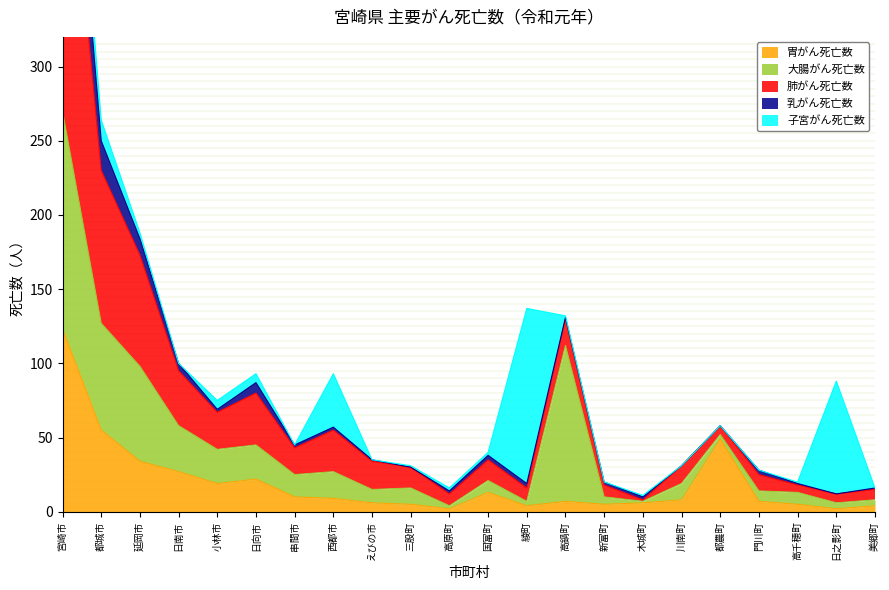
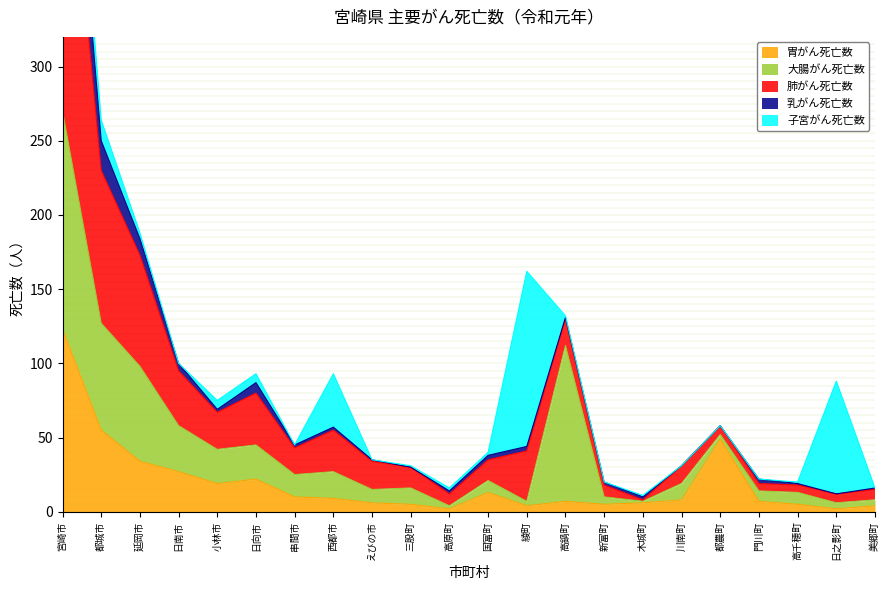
  {
    "胃がん死亡数": {
      "宮崎市": 123,
      "都城市": 55,
      "延岡市": 34,
      "日南市": 27,
      "小林市": 19,
      "日向市": 22,
      "串間市": 10,
      "西都市": 9,
      "えびの市": 6,
      "三股町": 5,
      "高原町": 2,
      "国富町": 13,
      "綾町": 4,
      "高鍋町": 7,
      "新富町": 5,
      "川南町": 8,
      "都農町": 49,
      "門川町": 7,
      "高千穂町": 5,
      "日之影町": 2,
      "美郷町": 4
    },
    "大腸がん死亡数": {
      "宮崎市": 147,
      "都城市": 72,
      "延岡市": 64,
      "日南市": 31,
      "小林市": 23,
      "日向市": 23,
      "串間市": 15,
      "西都市": 18,
      "えびの市": 9,
      "三股町": 11,
      "高原町": 2,
      "国富町": 8,
      "綾町": 3,
      "高鍋町": 105,
      "新富町": 5,
      "川南町": 11,
      "都農町": 3,
      "門川町": 7,
      "高千穂町": 8,
      "日之影町": 4,
      "美郷町": 4
    },
    "肺がん死亡数": {
      "都城市": 103,
      "延岡市": 75,
      "日南市": 37,
      "小林市": 25,
      "日向市": 35,
      "串間市": 18,
      "西都市": 28,
      "高原町": 8,
      "国富町": 14,
-     "綾町": 9,
+     "綾町": 34,
      "新富町": 8,
-     "門川町": 11
+     "門川町": 5
    },
    "乳がん死亡数": {
      "都城市": 20,
      "延岡市": 11,
      "小林市": 2,
      "日向市": 7,
      "西都市": 2,
      "高原町": 2,
      "国富町": 3,
      "綾町": 3
    },
    "子宮がん死亡数": {
      "都城市": 14,
      "延岡市": 4,
      "小林市": 6,
      "日向市": 6,
      "西都市": 36,
      "高原町": 2,
      "国富町": 2,
      "綾町": 118,
      "日之影町": 76
    }
  }
